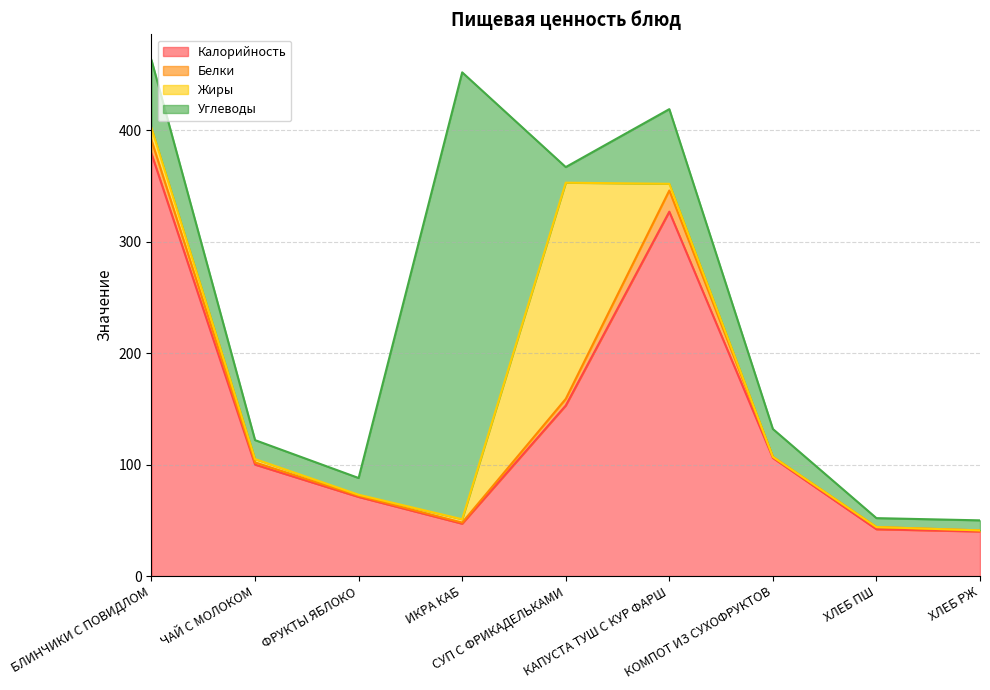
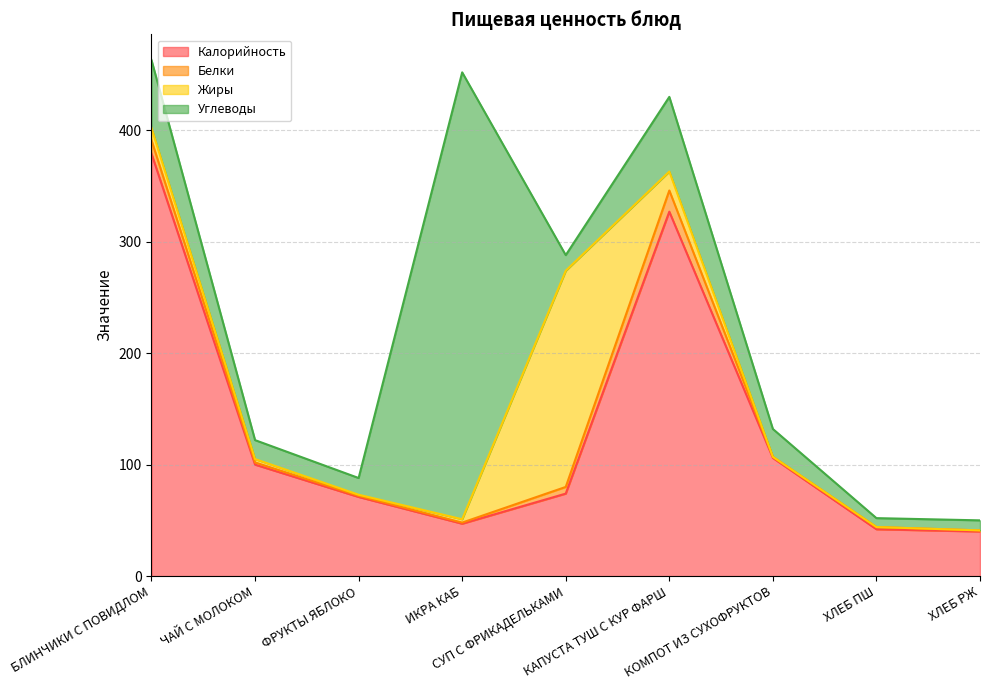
  {
    "Калорийность": {
      "БЛИНЧИКИ С ПОВИДЛОМ": 379,
-     "СУП С ФРИКАДЕЛЬКАМИ": 153,
+     "СУП С ФРИКАДЕЛЬКАМИ": 74,
      "КАПУСТА ТУШ С КУР ФАРШ": 327
    },
    "Белки": {
      "БЛИНЧИКИ С ПОВИДЛОМ": 12,
      "СУП С ФРИКАДЕЛЬКАМИ": 6,
      "КАПУСТА ТУШ С КУР ФАРШ": 19
    },
    "Жиры": {
      "БЛИНЧИКИ С ПОВИДЛОМ": 11,
      "ЧАЙ С МОЛОКОМ": 3,
      "ИКРА КАБ": 3,
      "СУП С ФРИКАДЕЛЬКАМИ": 194,
-     "КАПУСТА ТУШ С КУР ФАРШ": 6
+     "КАПУСТА ТУШ С КУР ФАРШ": 17
    },
    "Углеводы": {
      "БЛИНЧИКИ С ПОВИДЛОМ": 61,
      "ЧАЙ С МОЛОКОМ": 17,
      "ФРУКТЫ ЯБЛОКО": 15,
      "ИКРА КАБ": 401,
      "СУП С ФРИКАДЕЛЬКАМИ": 14,
      "КАПУСТА ТУШ С КУР ФАРШ": 67,
      "КОМПОТ ИЗ СУХОФРУКТОВ": 25,
      "ХЛЕБ ПШ": 8,
      "ХЛЕБ РЖ": 9
    }
  }
